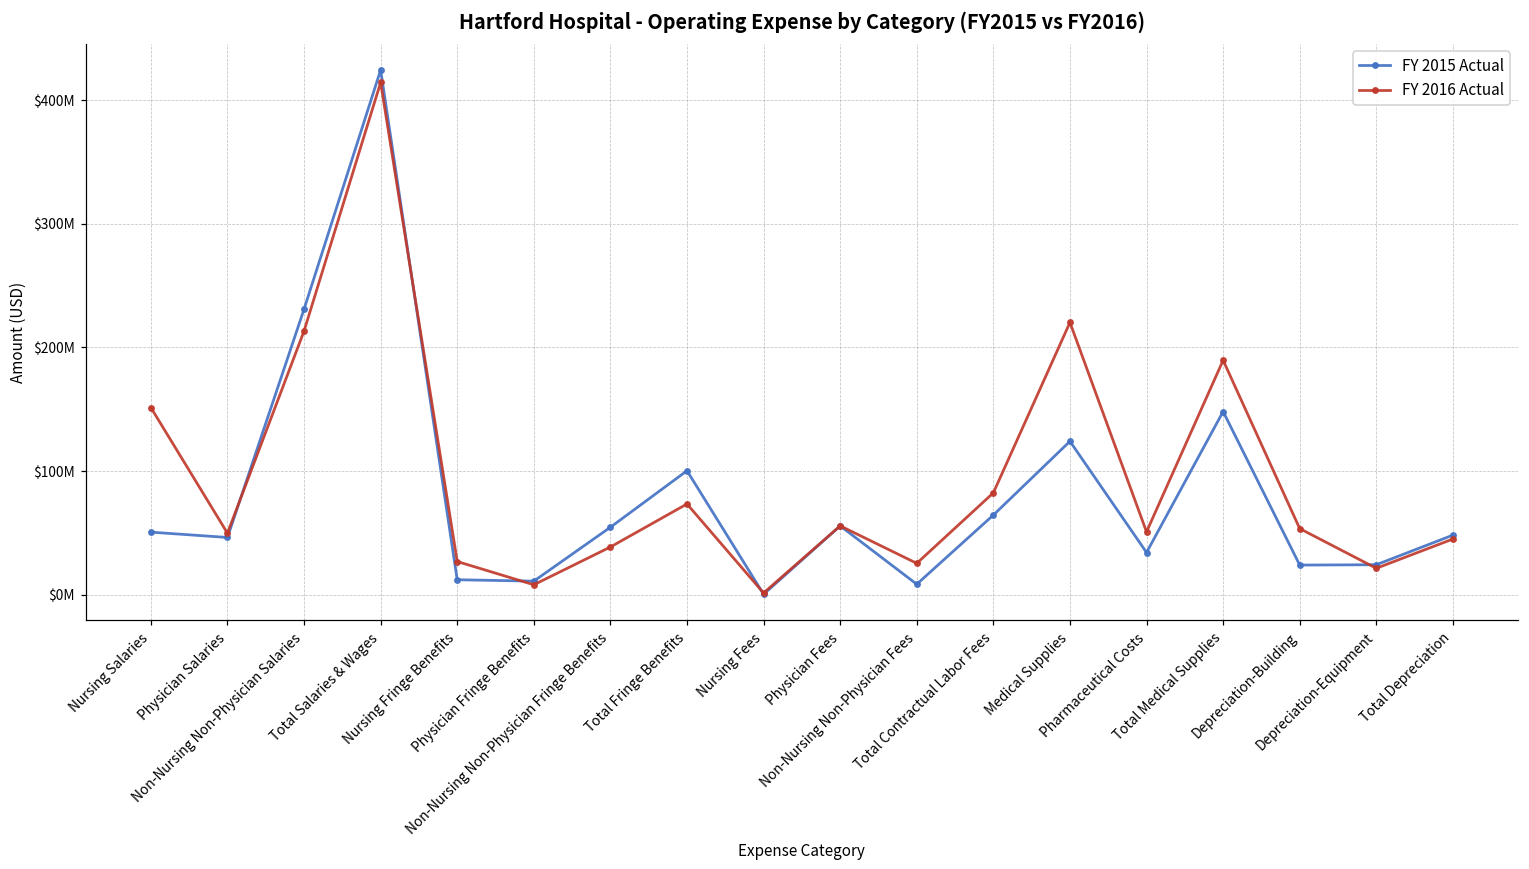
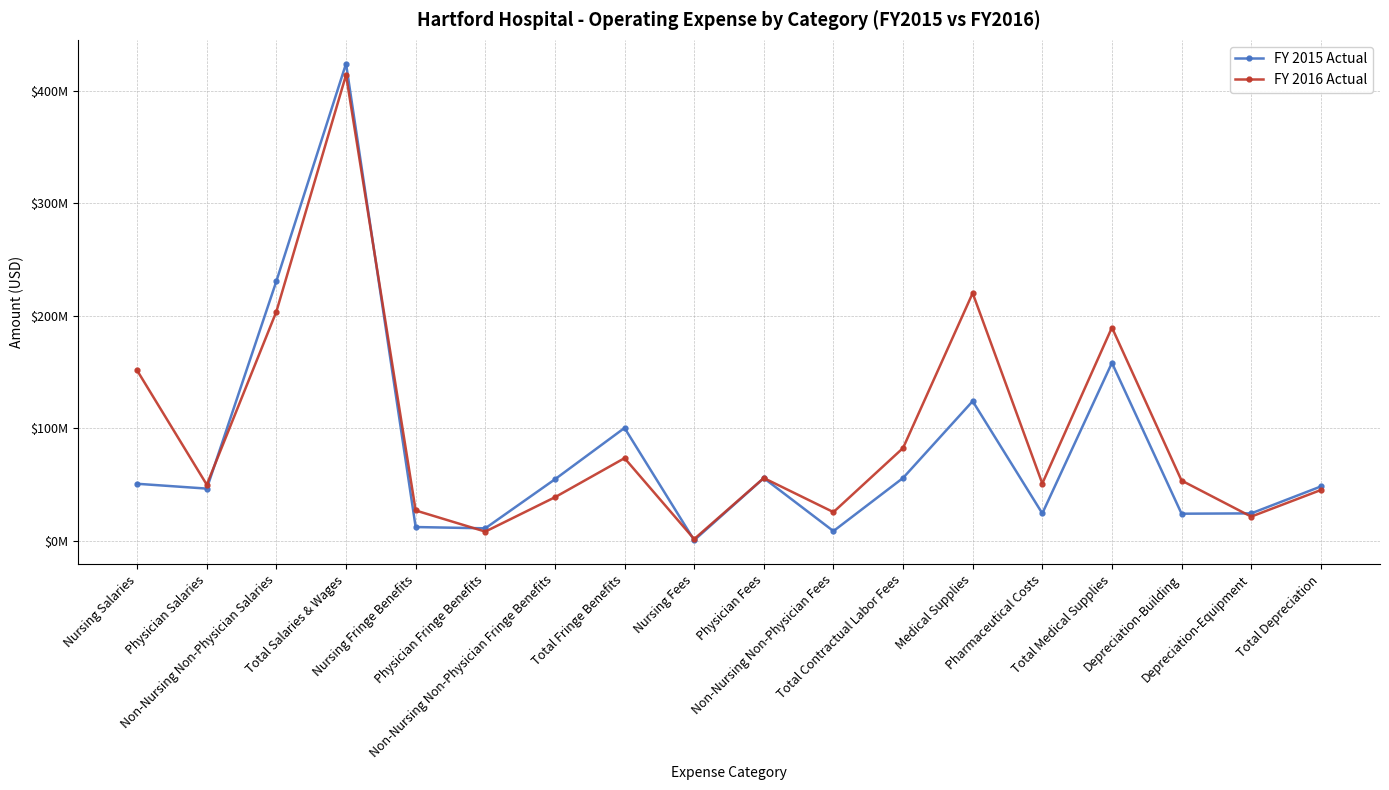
  {
    "FY 2015 Actual": {
      "Nursing Salaries": "$51000000",
      "Physician Salaries": "$46000000",
      "Non-Nursing Non-Physician Salaries": "$231000000",
      "Total Salaries & Wages": "$424000000",
      "Nursing Fringe Benefits": "$12000000",
      "Physician Fringe Benefits": "$11000000",
      "Non-Nursing Non-Physician Fringe Benefits": "$55000000",
      "Total Fringe Benefits": "$100000000",
      "Non-Nursing Non-Physician Fees": "$8000000",
-     "Total Contractual Labor Fees": "$64000000",
+     "Total Contractual Labor Fees": "$56000000",
      "Medical Supplies": "$124000000",
-     "Pharmaceutical Costs": "$34000000",
-     "Total Medical Supplies": "$148000000",
+     "Pharmaceutical Costs": "$24000000",
+     "Total Medical Supplies": "$158000000",
      "Depreciation-Building": "$24000000",
      "Depreciation-Equipment": "$24000000",
      "Total Depreciation": "$48000000"
    },
    "FY 2016 Actual": {
      "Nursing Salaries": "$151000000",
      "Physician Salaries": "$50000000",
-     "Non-Nursing Non-Physician Salaries": "$213000000",
+     "Non-Nursing Non-Physician Salaries": "$204000000",
      "Total Salaries & Wages": "$414000000",
      "Nursing Fringe Benefits": "$27000000",
      "Physician Fringe Benefits": "$8000000",
      "Non-Nursing Non-Physician Fringe Benefits": "$39000000",
      "Total Fringe Benefits": "$73000000",
      "Non-Nursing Non-Physician Fees": "$25000000",
      "Total Contractual Labor Fees": "$82000000",
      "Medical Supplies": "$220000000",
      "Pharmaceutical Costs": "$51000000",
      "Total Medical Supplies": "$190000000",
      "Depreciation-Building": "$53000000",
      "Depreciation-Equipment": "$21000000",
      "Total Depreciation": "$45000000"
    }
  }
